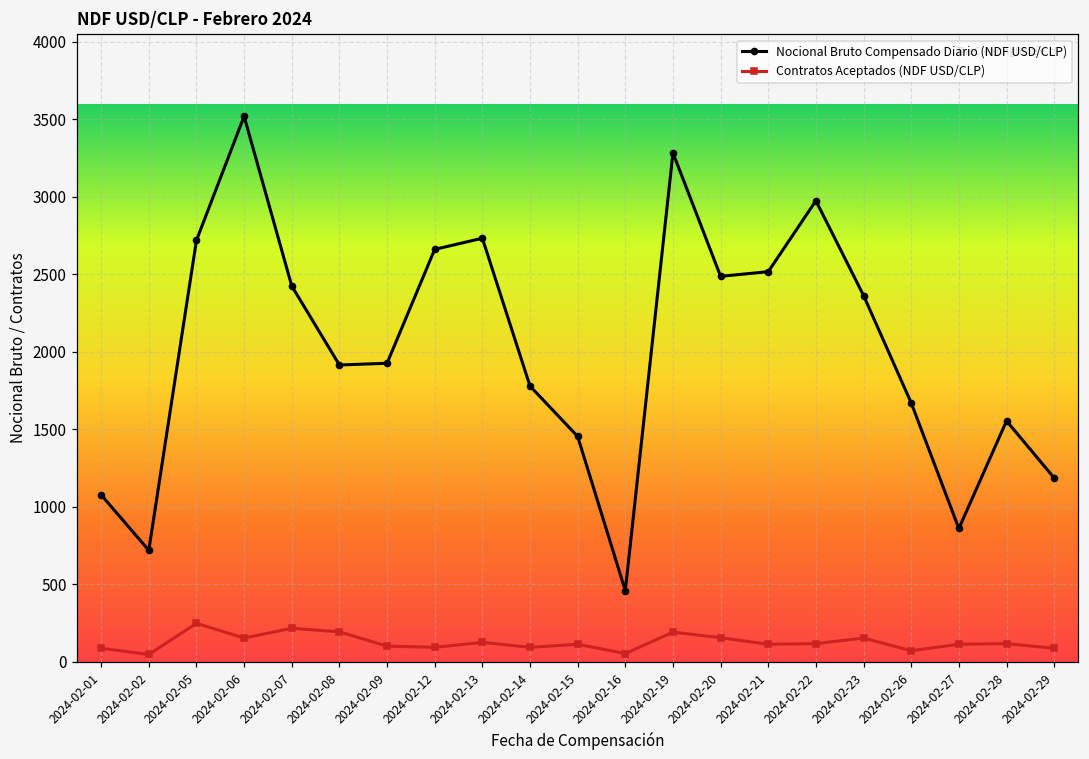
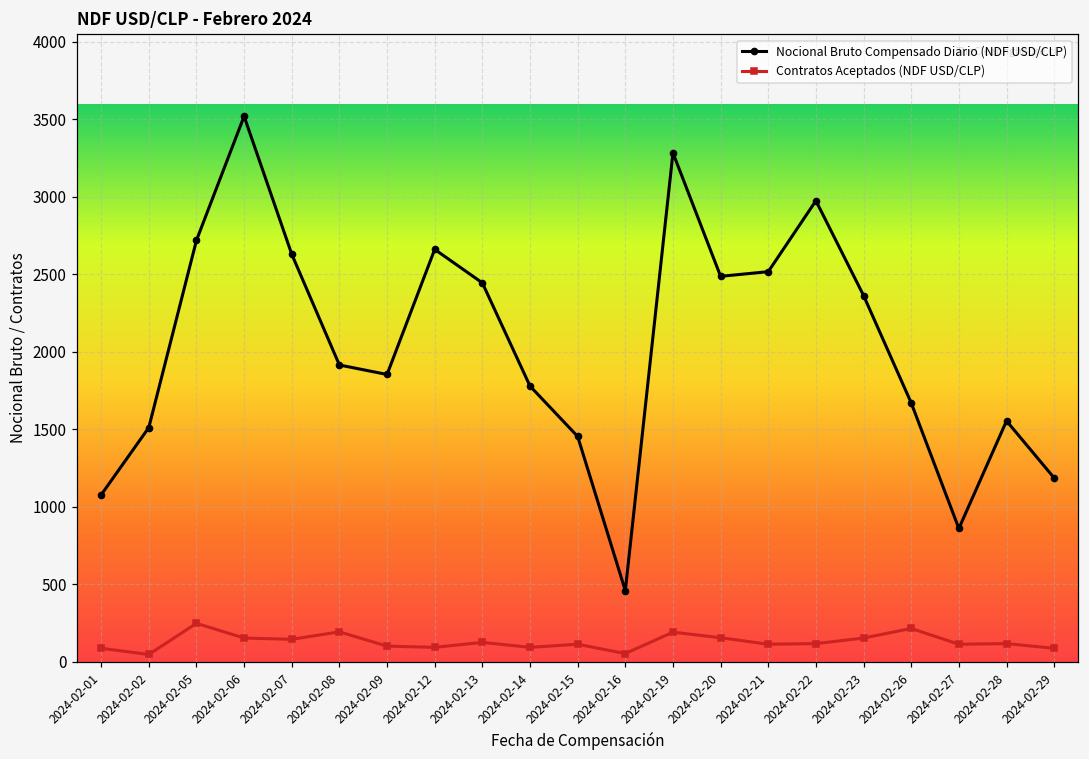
  {
    "Nocional Bruto Compensado Diario (NDF USD/CLP)": {
      "2024-02-01": 1080,
-     "2024-02-02": 720,
+     "2024-02-02": 1510,
      "2024-02-05": 2720,
      "2024-02-06": 3520,
-     "2024-02-07": 2420,
+     "2024-02-07": 2630,
      "2024-02-08": 1910,
-     "2024-02-09": 1930,
+     "2024-02-09": 1850,
      "2024-02-12": 2660,
-     "2024-02-13": 2730,
+     "2024-02-13": 2440,
      "2024-02-14": 1780,
      "2024-02-15": 1450,
      "2024-02-16": 460,
      "2024-02-19": 3280,
      "2024-02-20": 2490,
      "2024-02-21": 2520,
      "2024-02-22": 2970,
      "2024-02-23": 2360,
      "2024-02-26": 1670,
      "2024-02-27": 860,
      "2024-02-28": 1550,
      "2024-02-29": 1190
    },
    "Contratos Aceptados (NDF USD/CLP)": {
      "2024-02-01": 90,
      "2024-02-02": 50,
      "2024-02-05": 250,
      "2024-02-06": 150,
-     "2024-02-07": 220,
+     "2024-02-07": 140,
      "2024-02-08": 190,
      "2024-02-09": 100,
      "2024-02-12": 90,
      "2024-02-13": 120,
      "2024-02-14": 90,
      "2024-02-15": 110,
      "2024-02-16": 50,
      "2024-02-19": 190,
      "2024-02-20": 150,
      "2024-02-21": 110,
      "2024-02-22": 120,
      "2024-02-23": 150,
-     "2024-02-26": 70,
+     "2024-02-26": 210,
      "2024-02-27": 110,
      "2024-02-28": 120,
      "2024-02-29": 90
    }
  }
